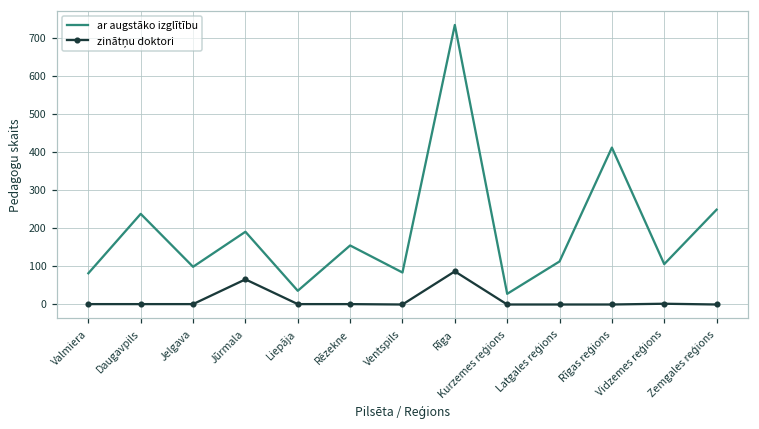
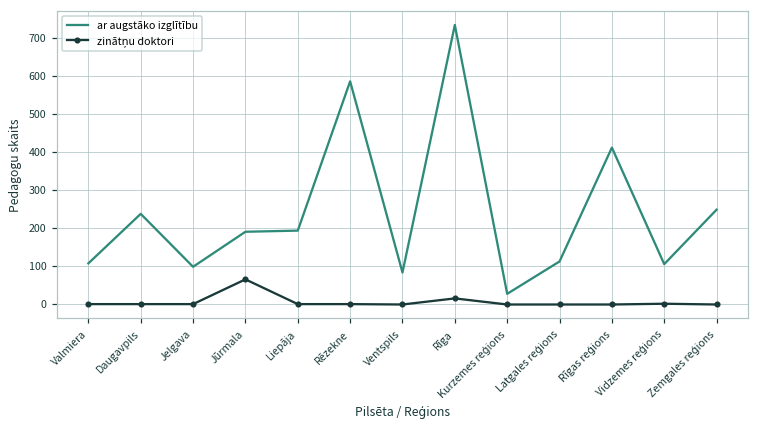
  {
    "ar augstāko izglītību": {
-     "Valmiera": 80,
+     "Valmiera": 110,
      "Daugavpils": 240,
      "Jelgava": 100,
      "Jūrmala": 190,
-     "Liepāja": 40,
-     "Rēzekne": 160,
+     "Liepāja": 190,
+     "Rēzekne": 590,
      "Ventspils": 80,
      "Rīga": 730,
      "Kurzemes reģions": 30,
      "Latgales reģions": 110,
      "Rīgas reģions": 410,
      "Vidzemes reģions": 110,
      "Zemgales reģions": 250
    },
    "zinātņu doktori": {
      "Valmiera": 0,
      "Daugavpils": 0,
      "Jelgava": 0,
      "Jūrmala": 70,
      "Liepāja": 0,
      "Rēzekne": 0,
      "Ventspils": 0,
-     "Rīga": 90,
+     "Rīga": 20,
      "Kurzemes reģions": 0,
      "Latgales reģions": 0,
      "Rīgas reģions": 0,
      "Vidzemes reģions": 0,
      "Zemgales reģions": 0
    }
  }
